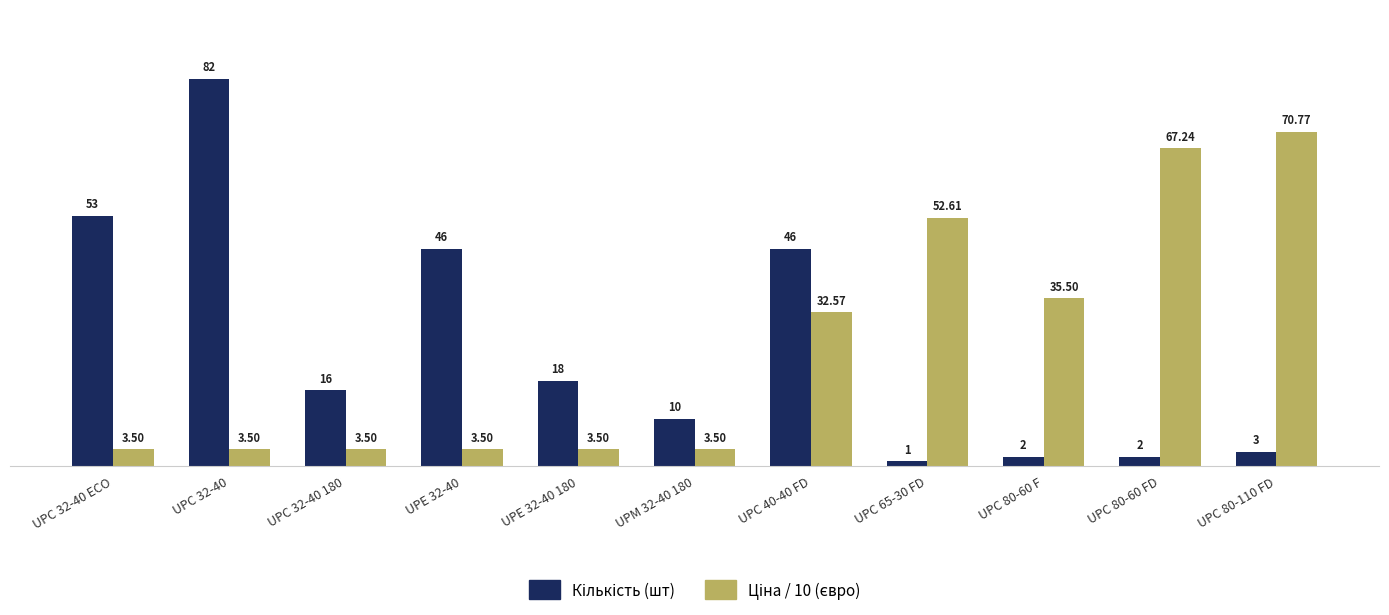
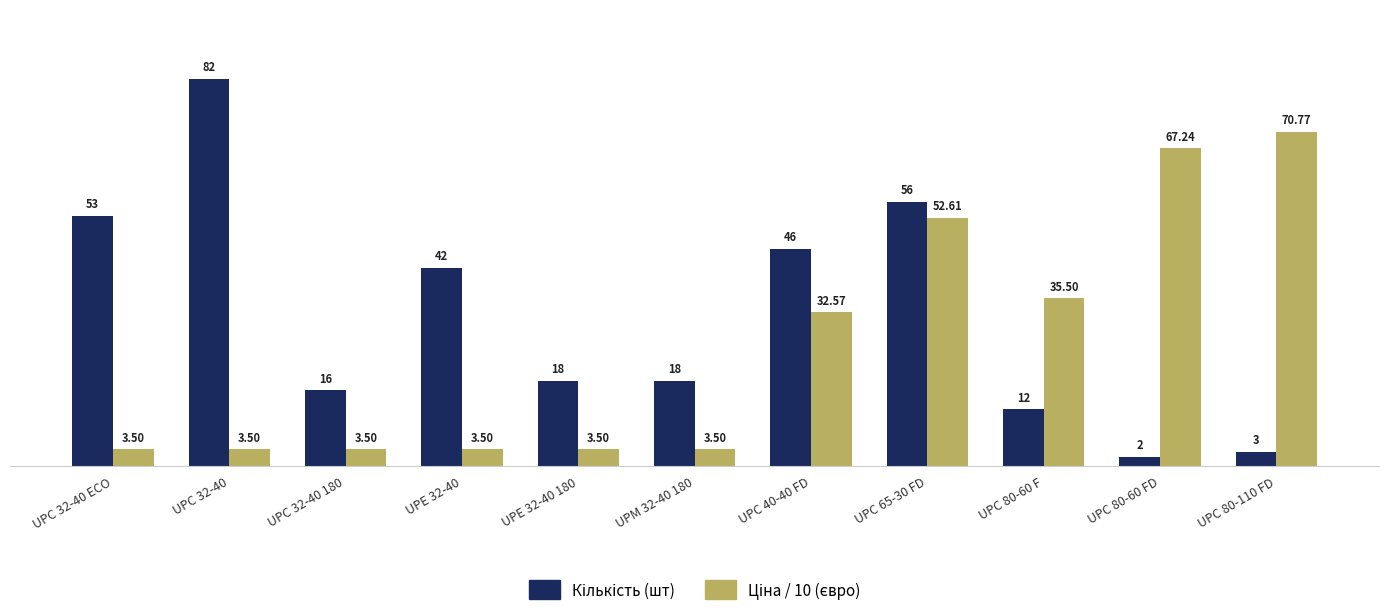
  {
    "Кількість (шт)": {
      "UPC 32-40 ECO": 53,
      "UPC 32-40": 82,
      "UPC 32-40 180": 16,
-     "UPE 32-40": 46,
+     "UPE 32-40": 42,
      "UPE 32-40 180": 18,
-     "UPM 32-40 180": 10,
+     "UPM 32-40 180": 18,
      "UPC 40-40 FD": 46,
-     "UPC 65-30 FD": 1,
-     "UPC 80-60 F": 2,
+     "UPC 65-30 FD": 56,
+     "UPC 80-60 F": 12,
      "UPC 80-60 FD": 2,
      "UPC 80-110 FD": 3
    },
    "Ціна / 10 (євро)": {
      "UPC 32-40 ECO": 3.50,
      "UPC 32-40": 3.50,
      "UPC 32-40 180": 3.50,
      "UPE 32-40": 3.50,
      "UPE 32-40 180": 3.50,
      "UPM 32-40 180": 3.50,
      "UPC 40-40 FD": 32.57,
      "UPC 65-30 FD": 52.61,
      "UPC 80-60 F": 35.50,
      "UPC 80-60 FD": 67.24,
      "UPC 80-110 FD": 70.77
    }
  }
